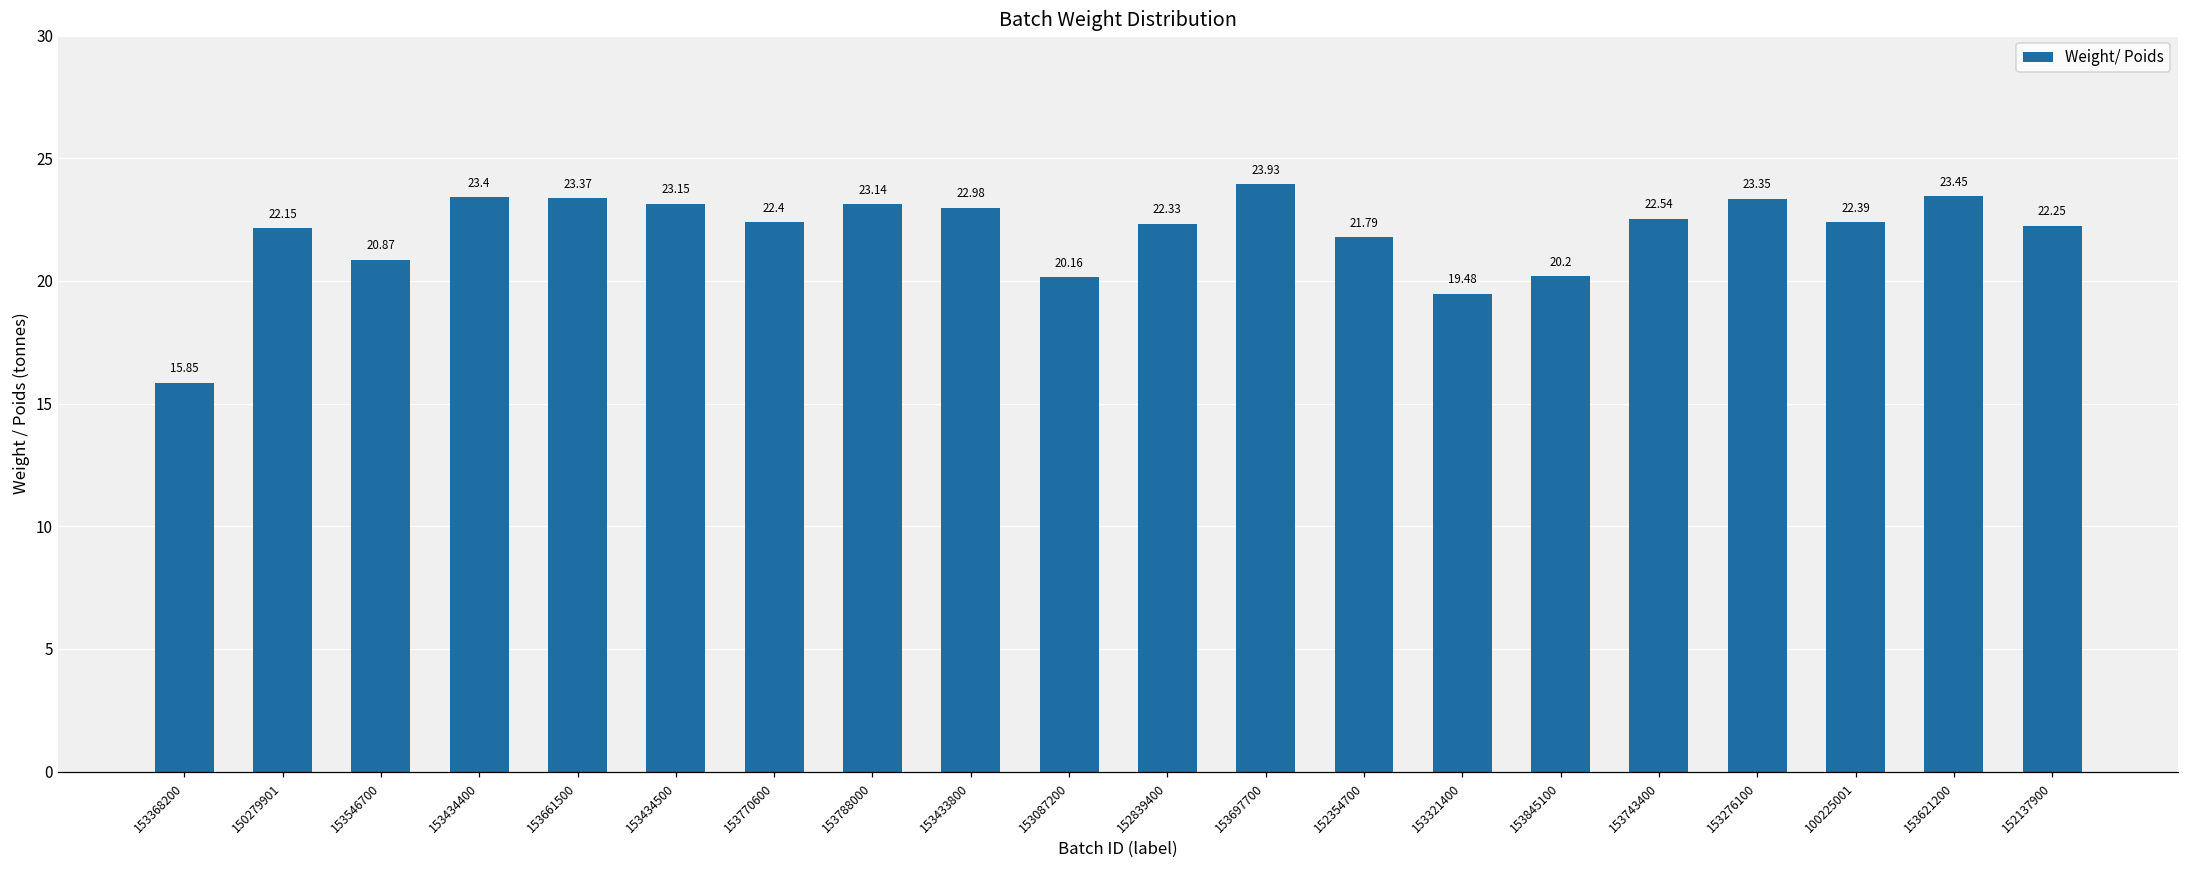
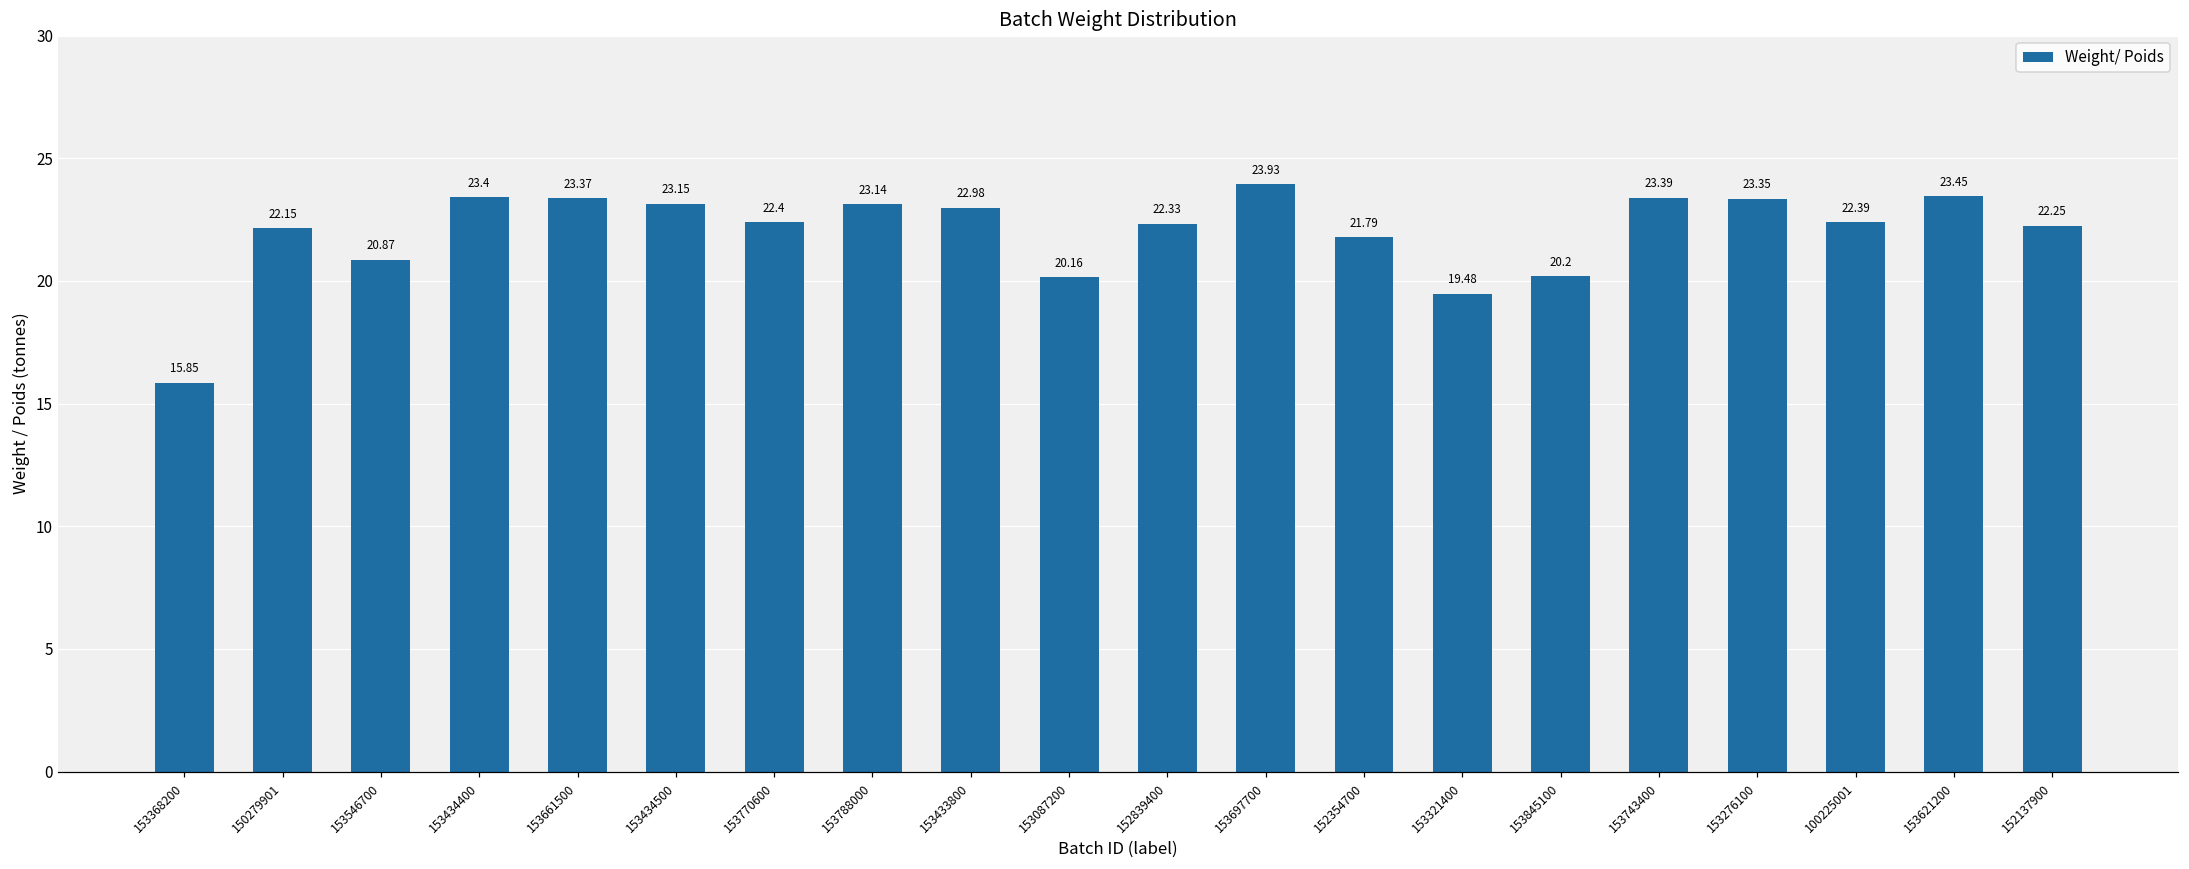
  {
    "153368200": 15.85,
    "150279901": 22.15,
    "153546700": 20.87,
    "153434400": 23.4,
    "153661500": 23.37,
    "153434500": 23.15,
    "153770600": 22.4,
    "153788000": 23.14,
    "153433800": 22.98,
    "153087200": 20.16,
    "152839400": 22.33,
    "153697700": 23.93,
    "152354700": 21.79,
    "153321400": 19.48,
    "153845100": 20.2,
-   "153743400": 22.54,
+   "153743400": 23.39,
    "153276100": 23.35,
    "100225001": 22.39,
    "153621200": 23.45,
    "152137900": 22.25
  }
